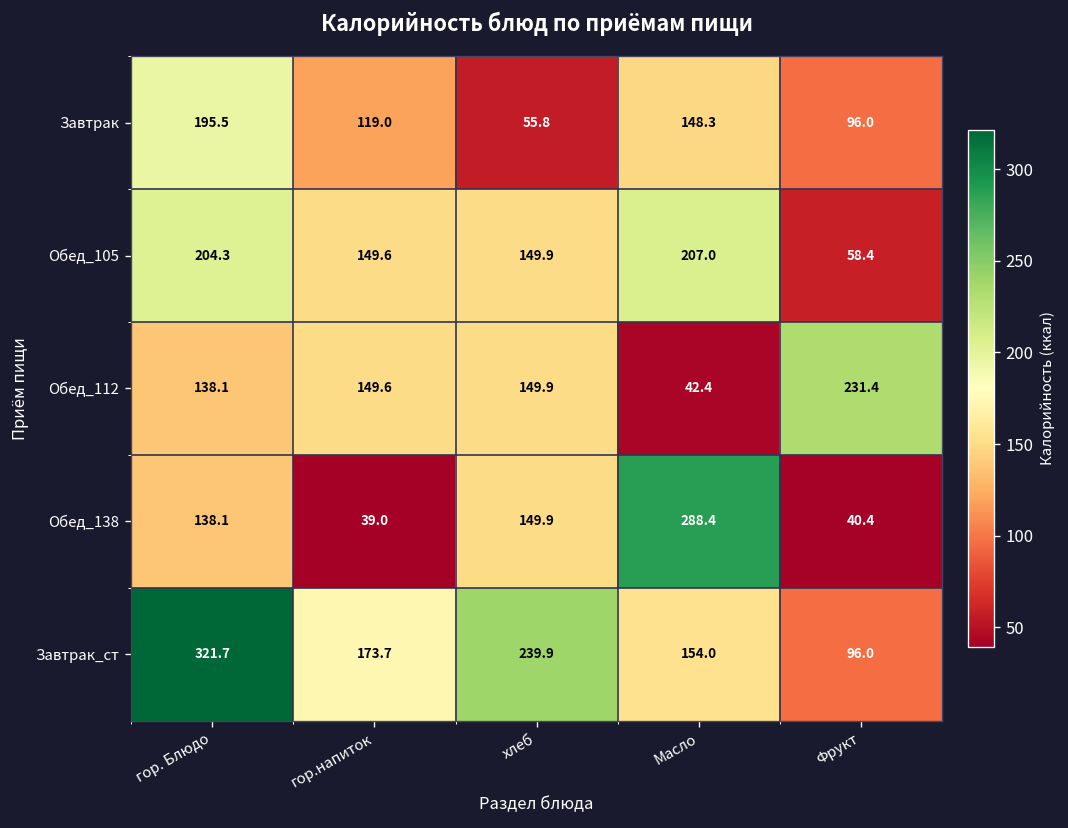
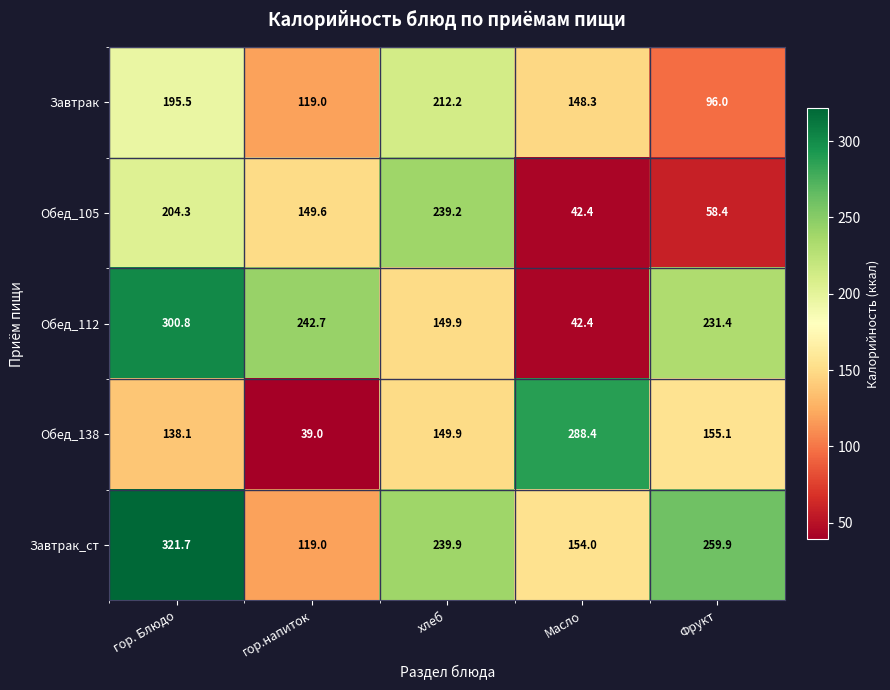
  {
    "Завтрак": {
      "гор. Блюдо": 195.5,
      "гор.напиток": 119.0,
-     "хлеб": 55.8,
+     "хлеб": 212.2,
      "Масло": 148.3,
      "Фрукт": 96.0
    },
    "Обед_105": {
      "гор. Блюдо": 204.3,
      "гор.напиток": 149.6,
-     "хлеб": 149.9,
-     "Масло": 207.0,
+     "хлеб": 239.2,
+     "Масло": 42.4,
      "Фрукт": 58.4
    },
    "Обед_112": {
-     "гор. Блюдо": 138.1,
-     "гор.напиток": 149.6,
+     "гор. Блюдо": 300.8,
+     "гор.напиток": 242.7,
      "хлеб": 149.9,
      "Масло": 42.4,
      "Фрукт": 231.4
    },
    "Обед_138": {
      "гор. Блюдо": 138.1,
      "гор.напиток": 39.0,
      "хлеб": 149.9,
      "Масло": 288.4,
-     "Фрукт": 40.4
+     "Фрукт": 155.1
    },
    "Завтрак_ст": {
      "гор. Блюдо": 321.7,
-     "гор.напиток": 173.7,
+     "гор.напиток": 119.0,
      "хлеб": 239.9,
      "Масло": 154.0,
-     "Фрукт": 96.0
+     "Фрукт": 259.9
    }
  }
